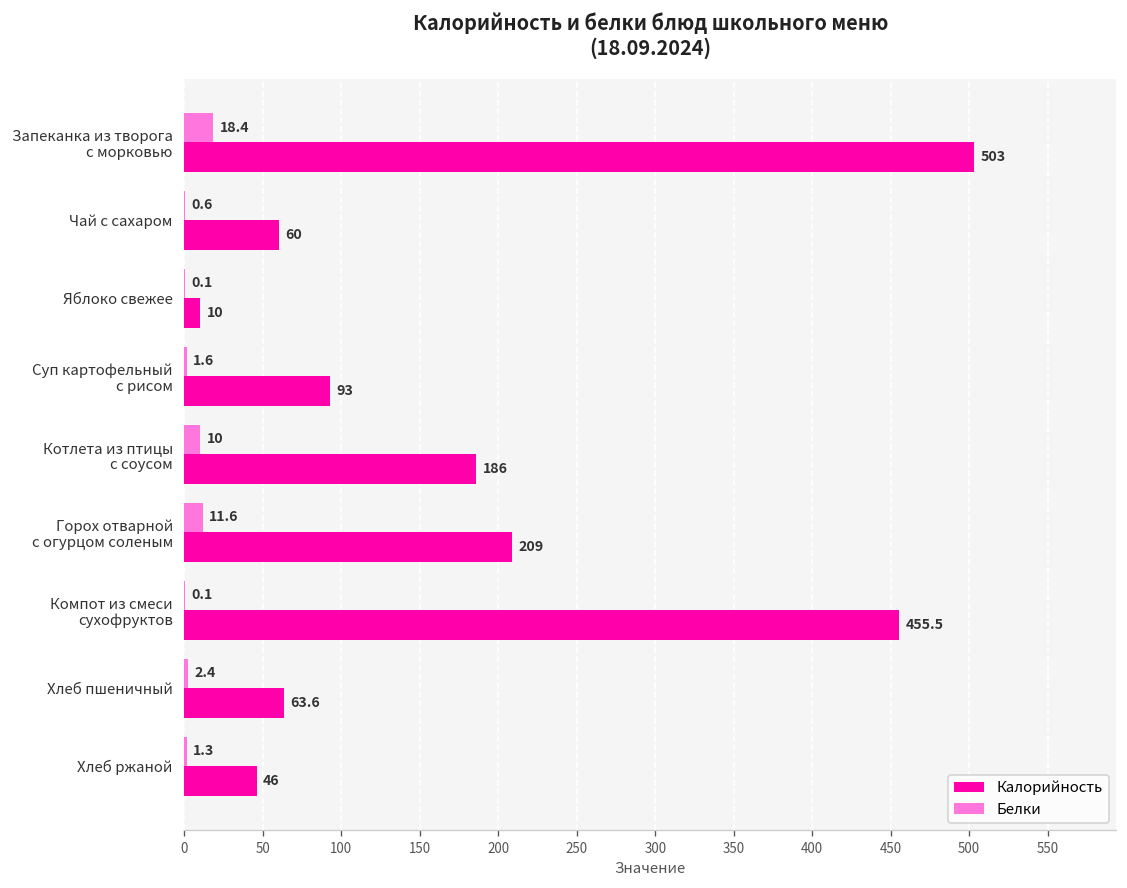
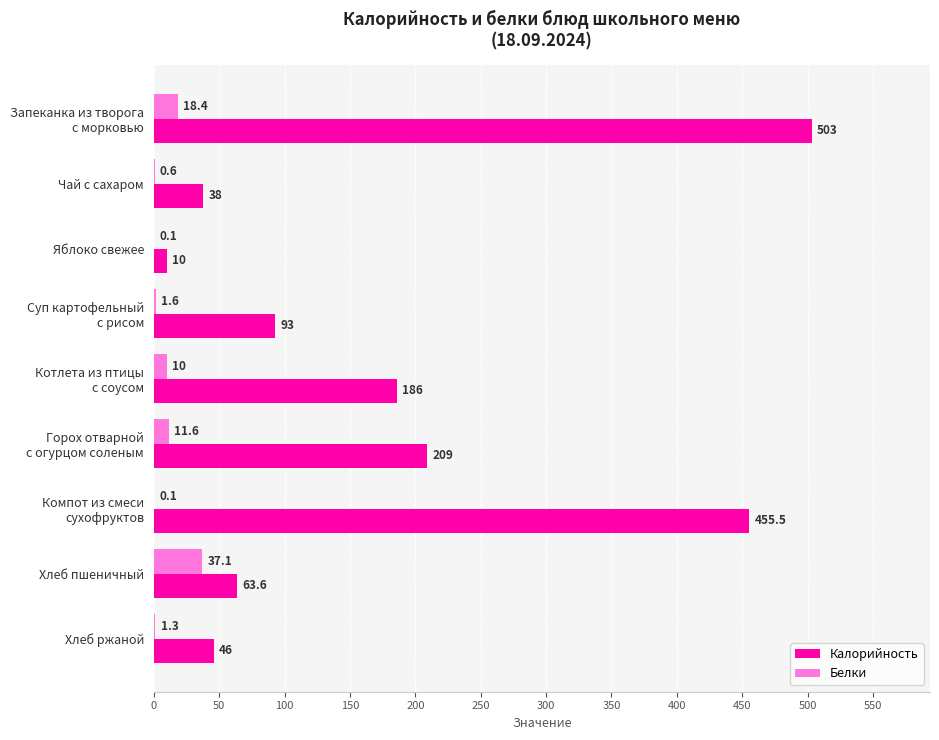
  {
    "Калорийность": {
      "Запеканка из творога с морковью": 503,
-     "Чай с сахаром": 60,
+     "Чай с сахаром": 38,
      "Яблоко свежее": 10,
      "Суп картофельный с рисом": 93,
      "Котлета из птицы с соусом": 186,
      "Горох отварной с огурцом соленым": 209,
      "Компот из смеси сухофруктов": 455.5,
      "Хлеб пшеничный": 63.6,
      "Хлеб ржаной": 46
    },
    "Белки": {
      "Запеканка из творога с морковью": 18.4,
      "Чай с сахаром": 0.6,
      "Яблоко свежее": 0.1,
      "Суп картофельный с рисом": 1.6,
      "Котлета из птицы с соусом": 10,
      "Горох отварной с огурцом соленым": 11.6,
      "Компот из смеси сухофруктов": 0.1,
-     "Хлеб пшеничный": 2.4,
+     "Хлеб пшеничный": 37.1,
      "Хлеб ржаной": 1.3
    }
  }
